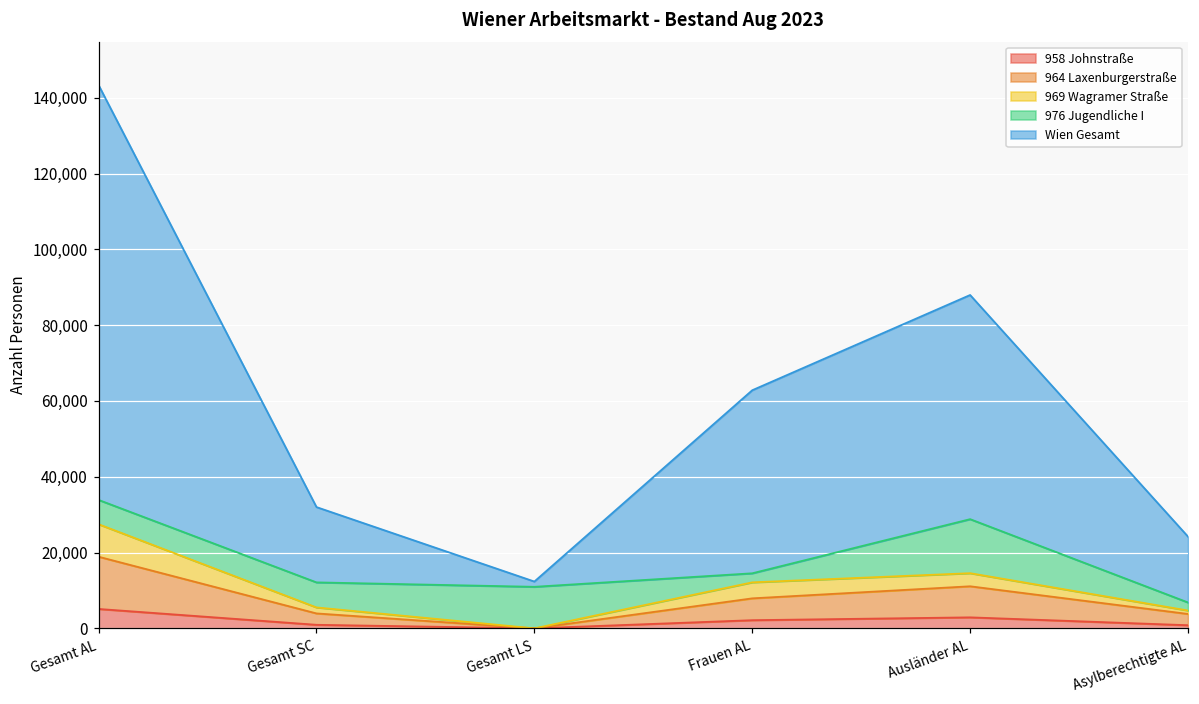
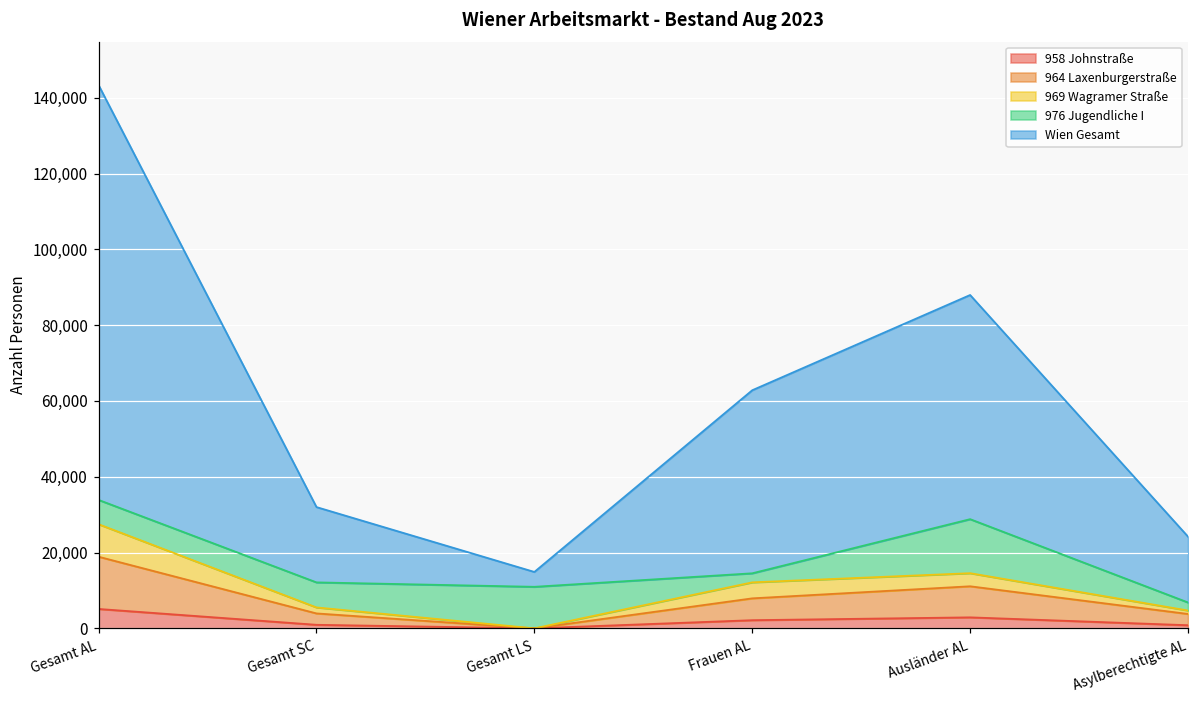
  {
    "976 Jugendliche I": {
      "Gesamt AL": "6,000",
      "Gesamt SC": "7,000",
      "Gesamt LS": "11,000",
      "Frauen AL": "2,000",
      "Ausländer AL": "14,000",
      "Asylberechtigte AL": "2,000"
    },
    "Wien Gesamt": {
      "Gesamt AL": "109,000",
      "Gesamt SC": "20,000",
-     "Gesamt LS": "1,000",
+     "Gesamt LS": "4,000",
      "Frauen AL": "48,000",
      "Ausländer AL": "59,000",
      "Asylberechtigte AL": "17,000"
    }
  }
